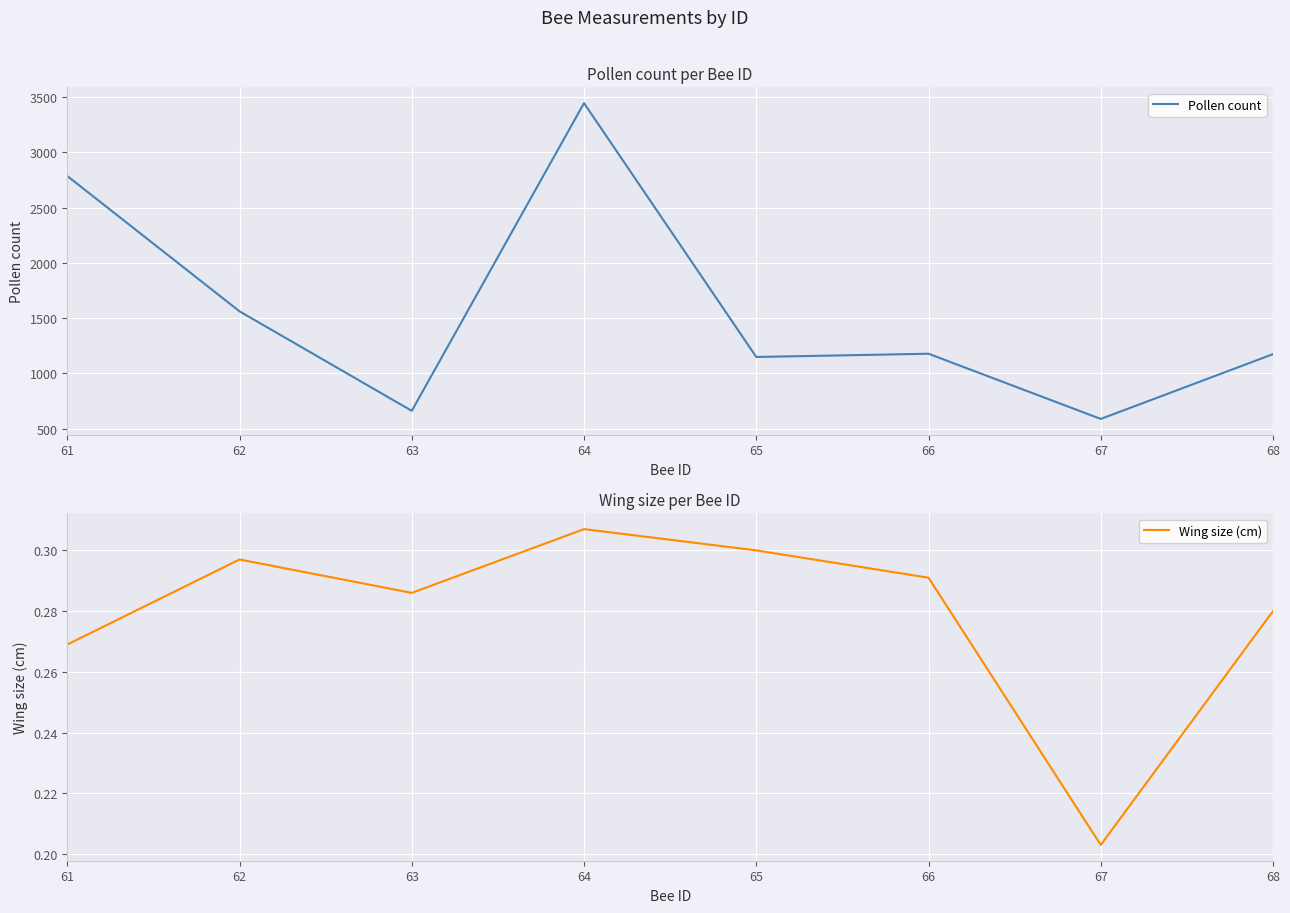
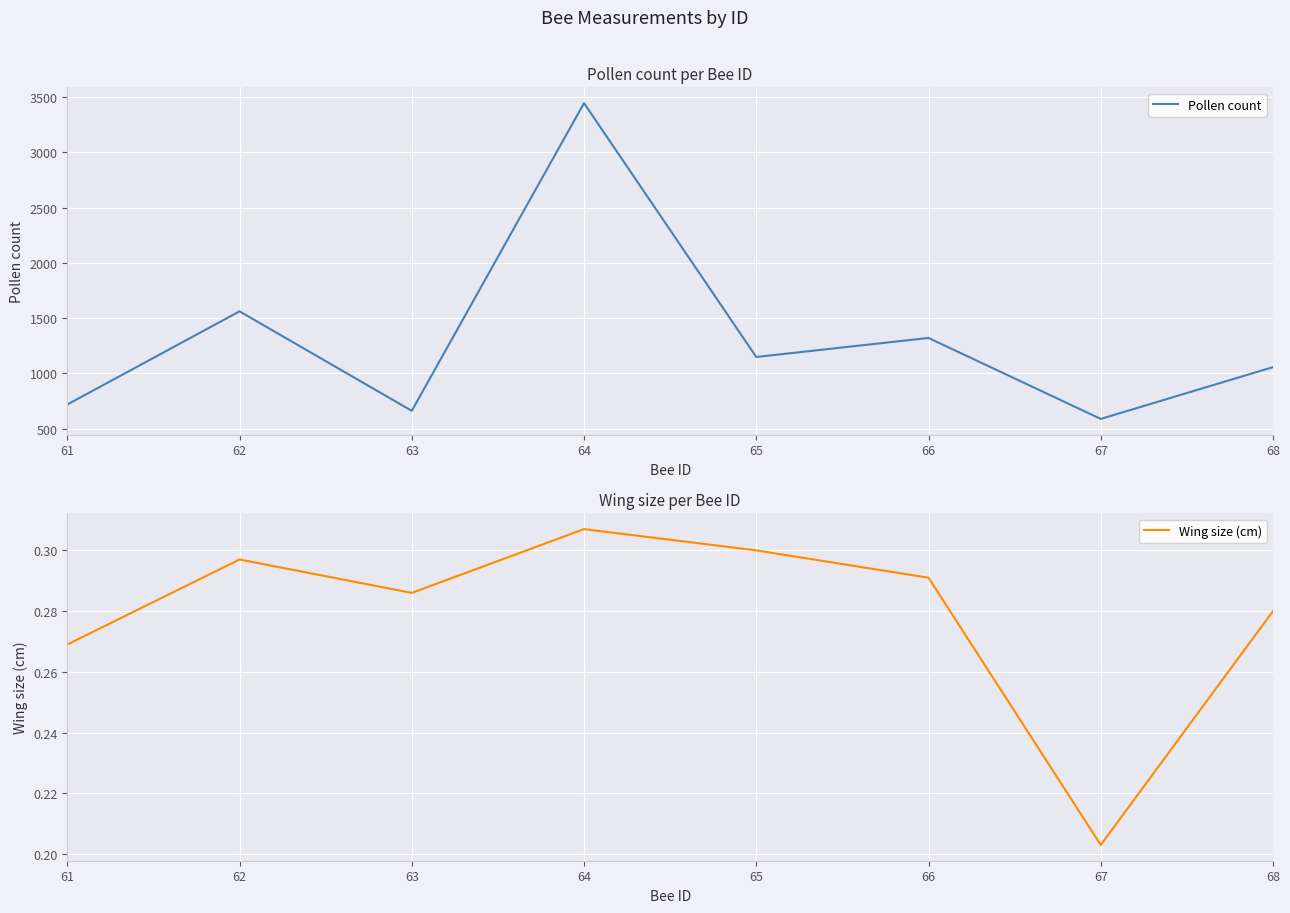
  {
    "Pollen count per Bee ID": {
-     "61": 2790,
+     "61": 720,
      "62": 1560,
      "63": 660,
      "64": 3450,
      "65": 1150,
-     "66": 1180,
+     "66": 1320,
      "67": 590,
-     "68": 1170
+     "68": 1060
    },
    "Wing size per Bee ID": {
      "61": 0.269,
      "62": 0.297,
      "63": 0.286,
      "64": 0.307,
      "65": 0.300,
      "66": 0.291,
      "67": 0.203,
      "68": 0.280
    }
  }
